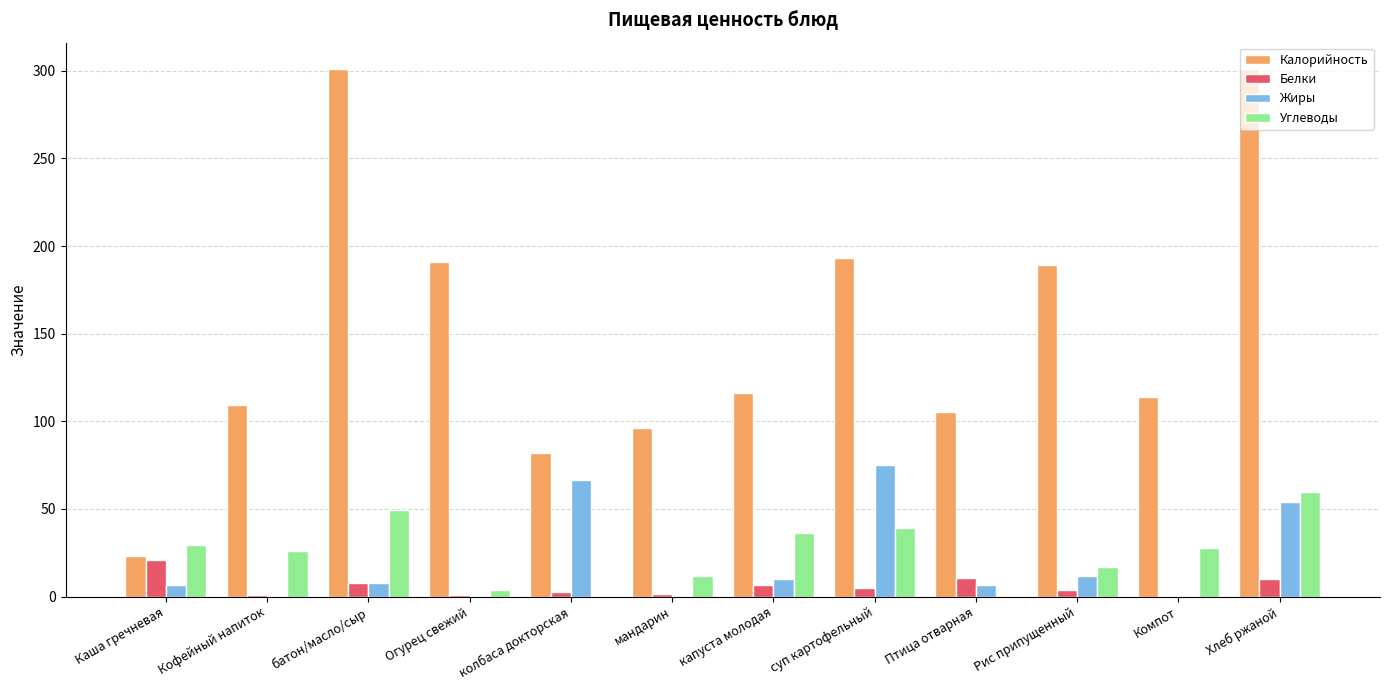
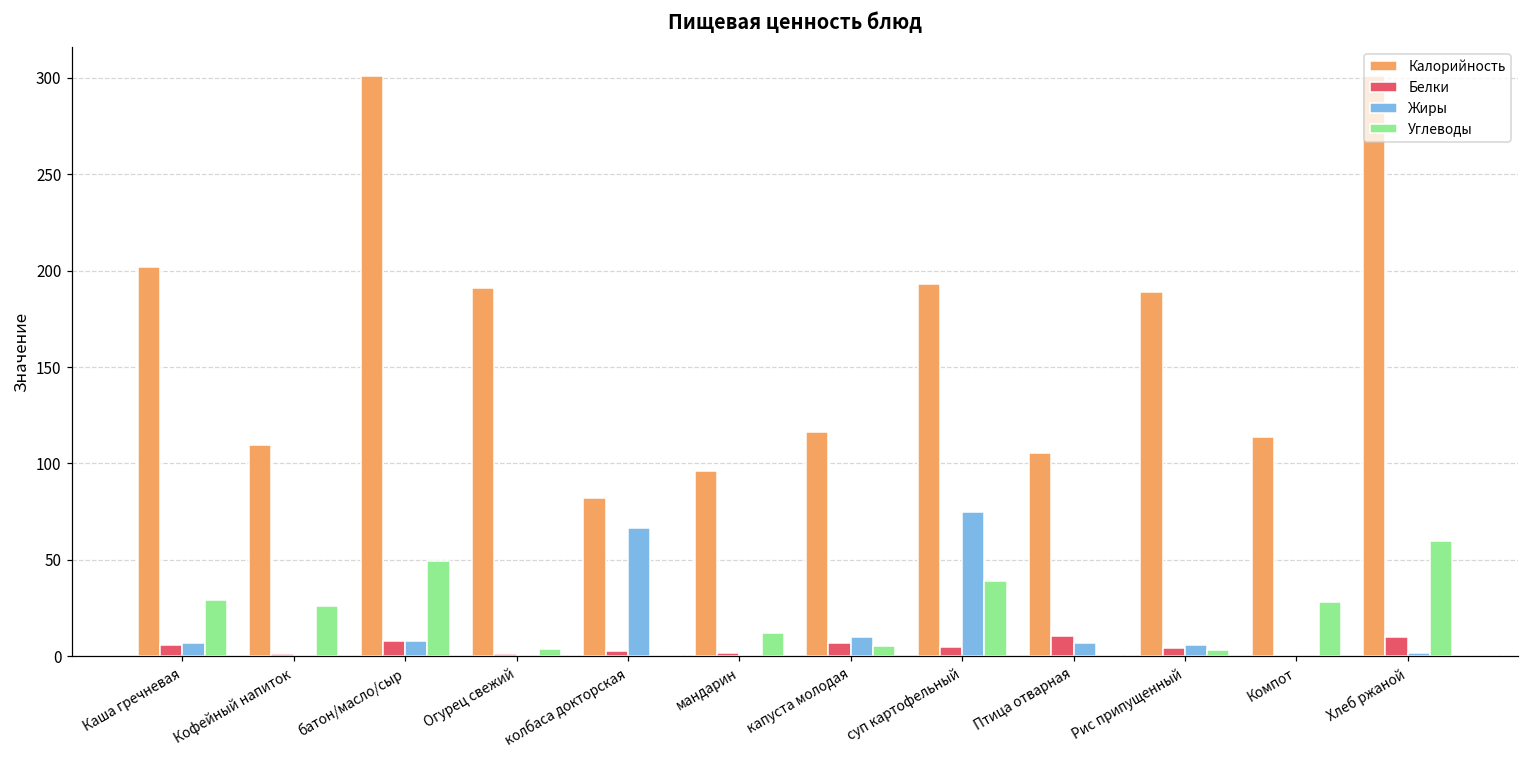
  {
    "Калорийность": {
-     "Каша гречневая": 23,
+     "Каша гречневая": 202,
      "Кофейный напиток": 109,
      "батон/масло/сыр": 301,
      "Огурец свежий": 191,
      "колбаса докторская": 82,
      "мандарин": 96,
      "капуста молодая": 116,
      "суп картофельный": 193,
      "Птица отварная": 106,
      "Рис припущенный": 189,
      "Компот": 114
    },
    "Белки": {
-     "Каша гречневая": 21,
+     "Каша гречневая": 6,
      "батон/масло/сыр": 8,
      "колбаса докторская": 3,
      "мандарин": 2,
      "капуста молодая": 7,
      "суп картофельный": 5,
      "Птица отварная": 11,
      "Рис припущенный": 4,
      "Хлеб ржаной": 10
    },
    "Жиры": {
      "Каша гречневая": 7,
      "батон/масло/сыр": 8,
      "колбаса докторская": 67,
      "капуста молодая": 10,
      "суп картофельный": 75,
      "Птица отварная": 7,
-     "Рис припущенный": 12,
-     "Хлеб ржаной": 54
+     "Рис припущенный": 6,
+     "Хлеб ржаной": 2
    },
    "Углеводы": {
      "Каша гречневая": 29,
      "Кофейный напиток": 26,
      "батон/масло/сыр": 49,
      "Огурец свежий": 4,
      "мандарин": 12,
-     "капуста молодая": 36,
+     "капуста молодая": 5,
      "суп картофельный": 39,
      "Птица отварная": 0,
-     "Рис припущенный": 17,
+     "Рис припущенный": 3,
      "Компот": 28,
      "Хлеб ржаной": 60
    }
  }
